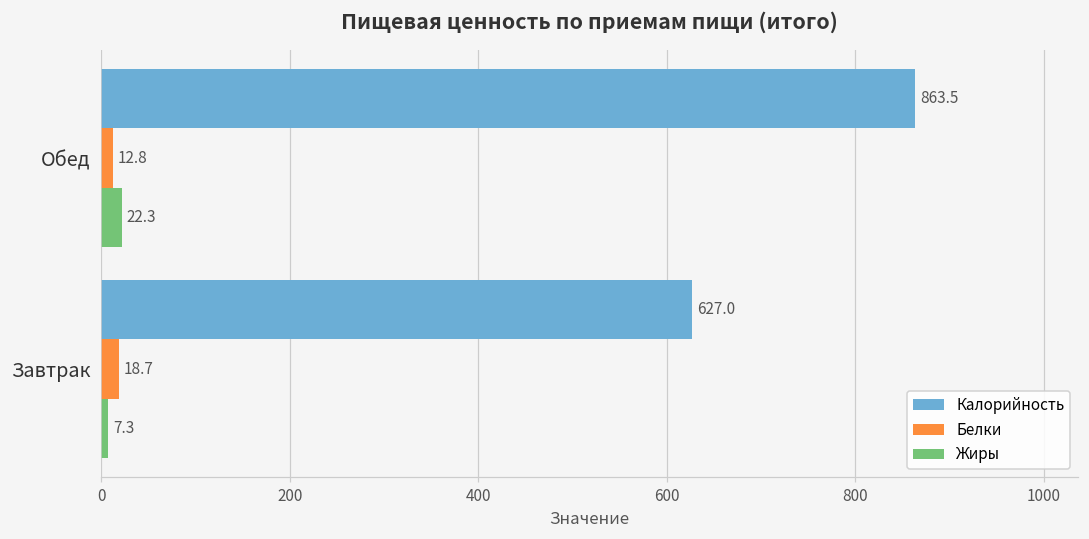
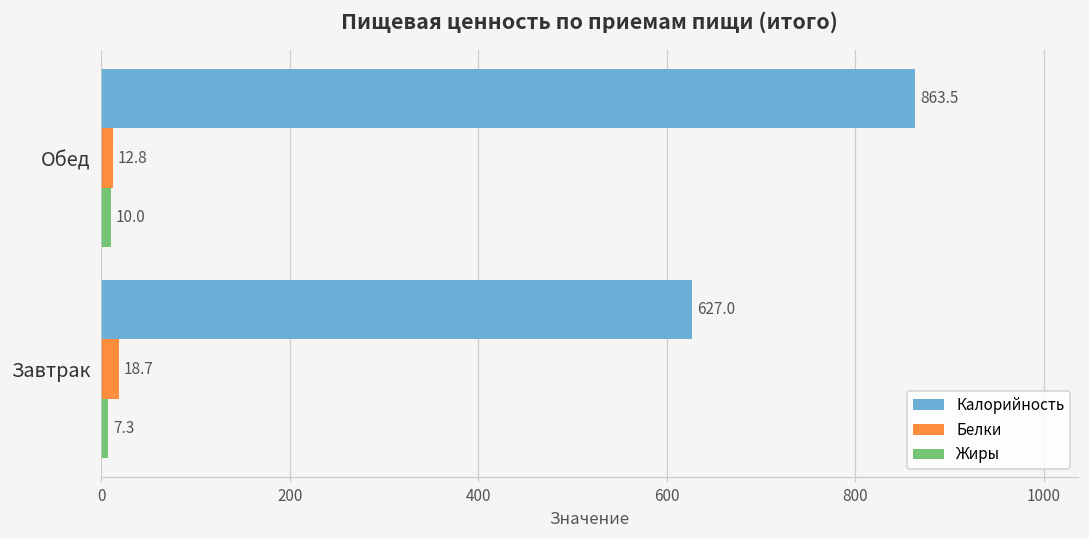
  {
    "Калорийность": {
      "Обед": 863.5,
      "Завтрак": 627.0
    },
    "Белки": {
      "Обед": 12.8,
      "Завтрак": 18.7
    },
    "Жиры": {
-     "Обед": 22.3,
+     "Обед": 10.0,
      "Завтрак": 7.3
    }
  }
